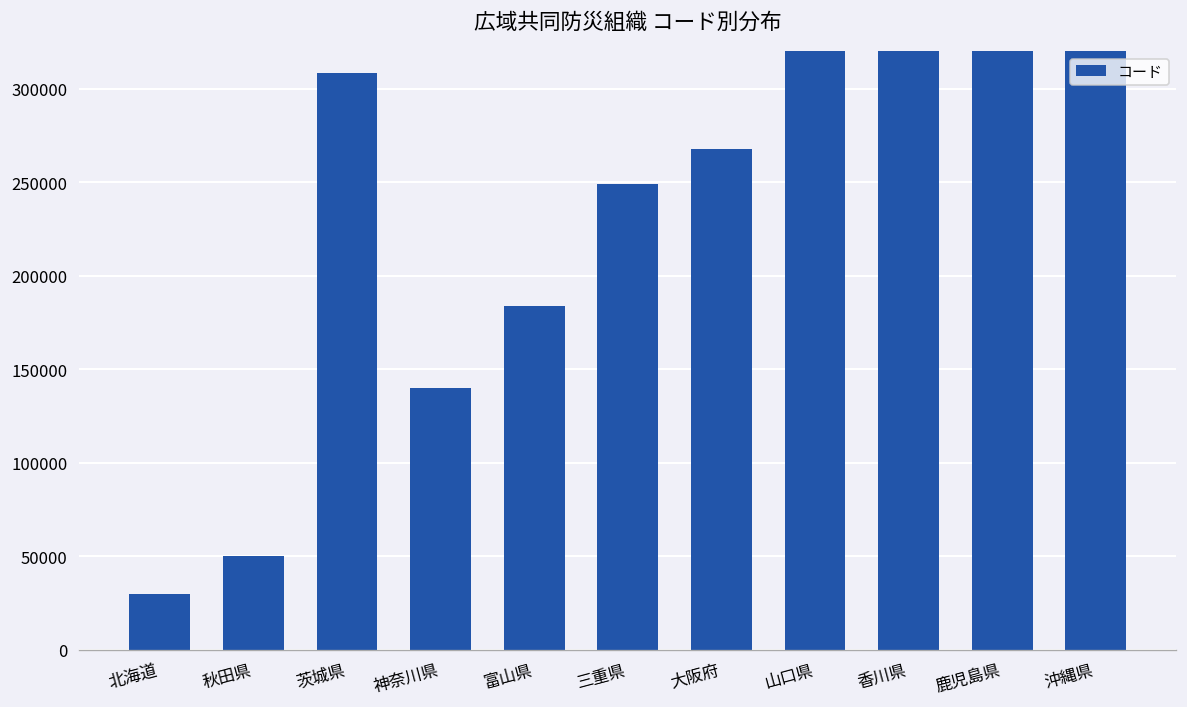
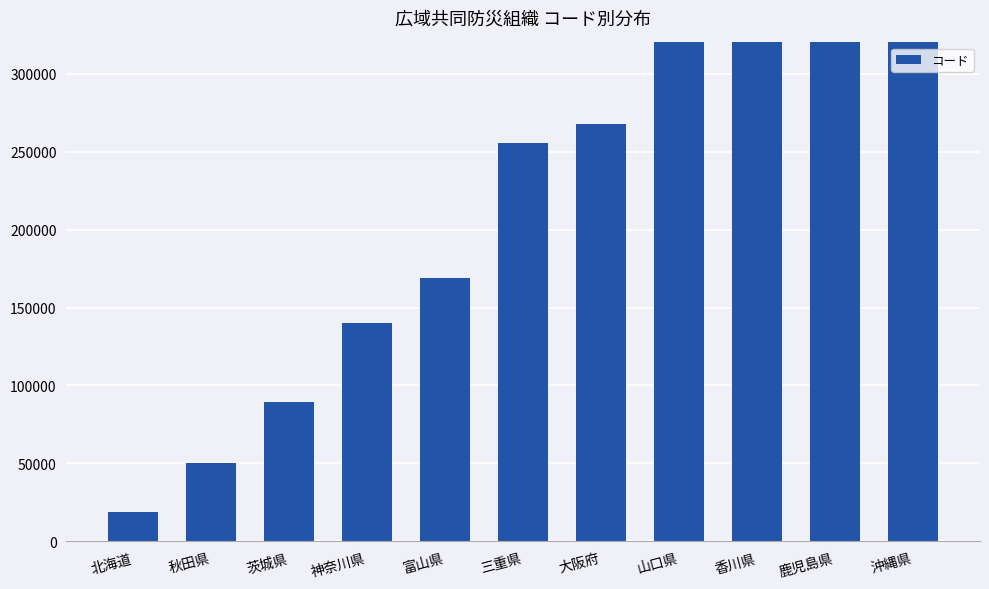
  {
-   "北海道": 30000,
+   "北海道": 19000,
    "秋田県": 50000,
-   "茨城県": 308000,
+   "茨城県": 89000,
    "神奈川県": 140000,
-   "富山県": 184000,
-   "三重県": 249000,
+   "富山県": 169000,
+   "三重県": 256000,
    "大阪府": 268000
  }
